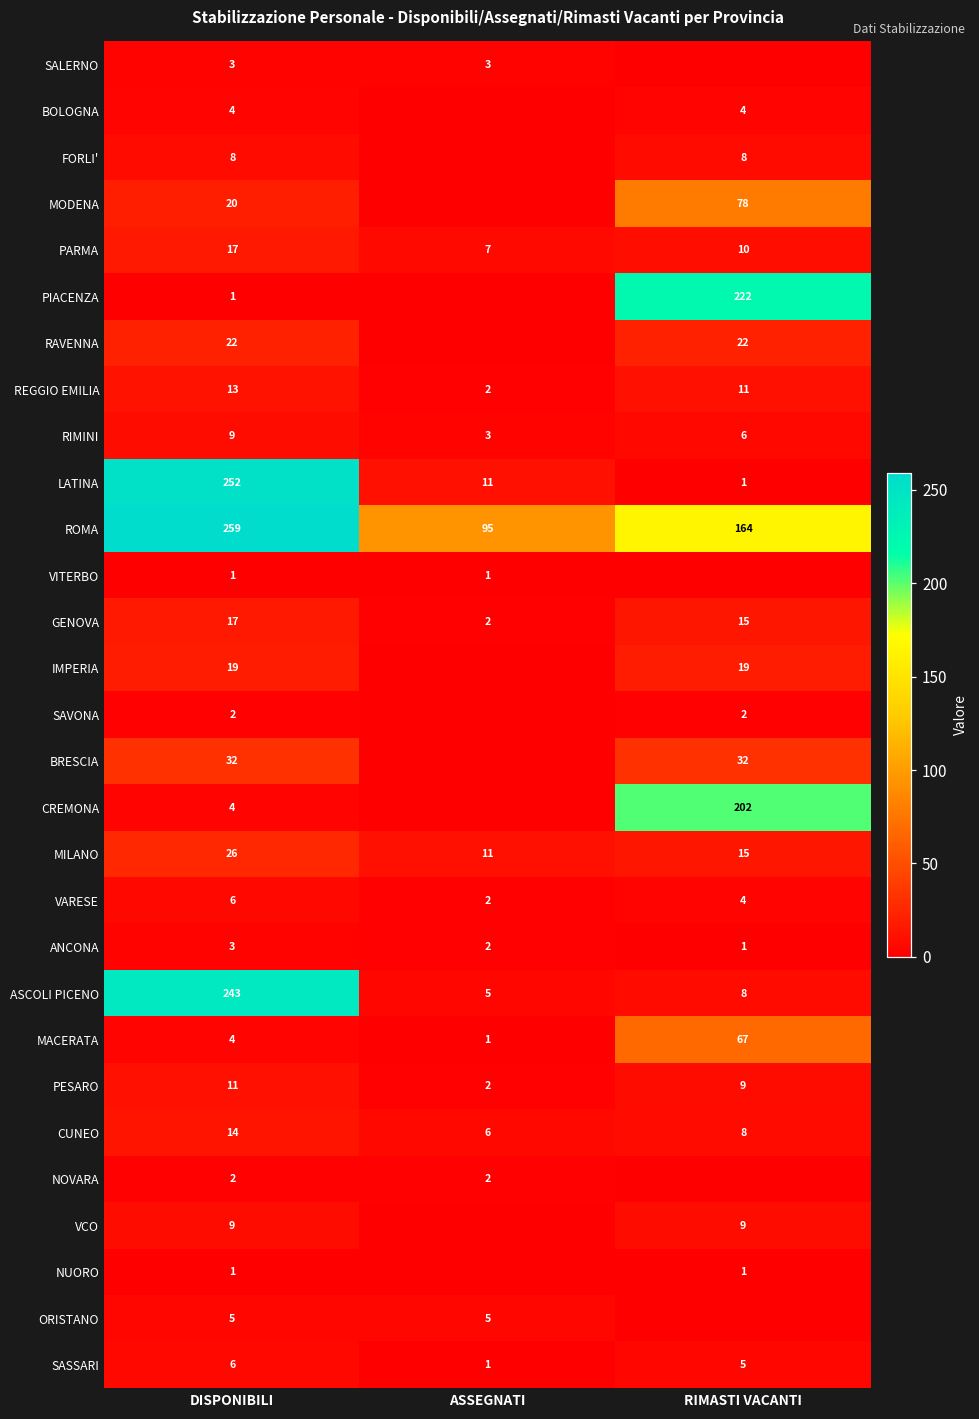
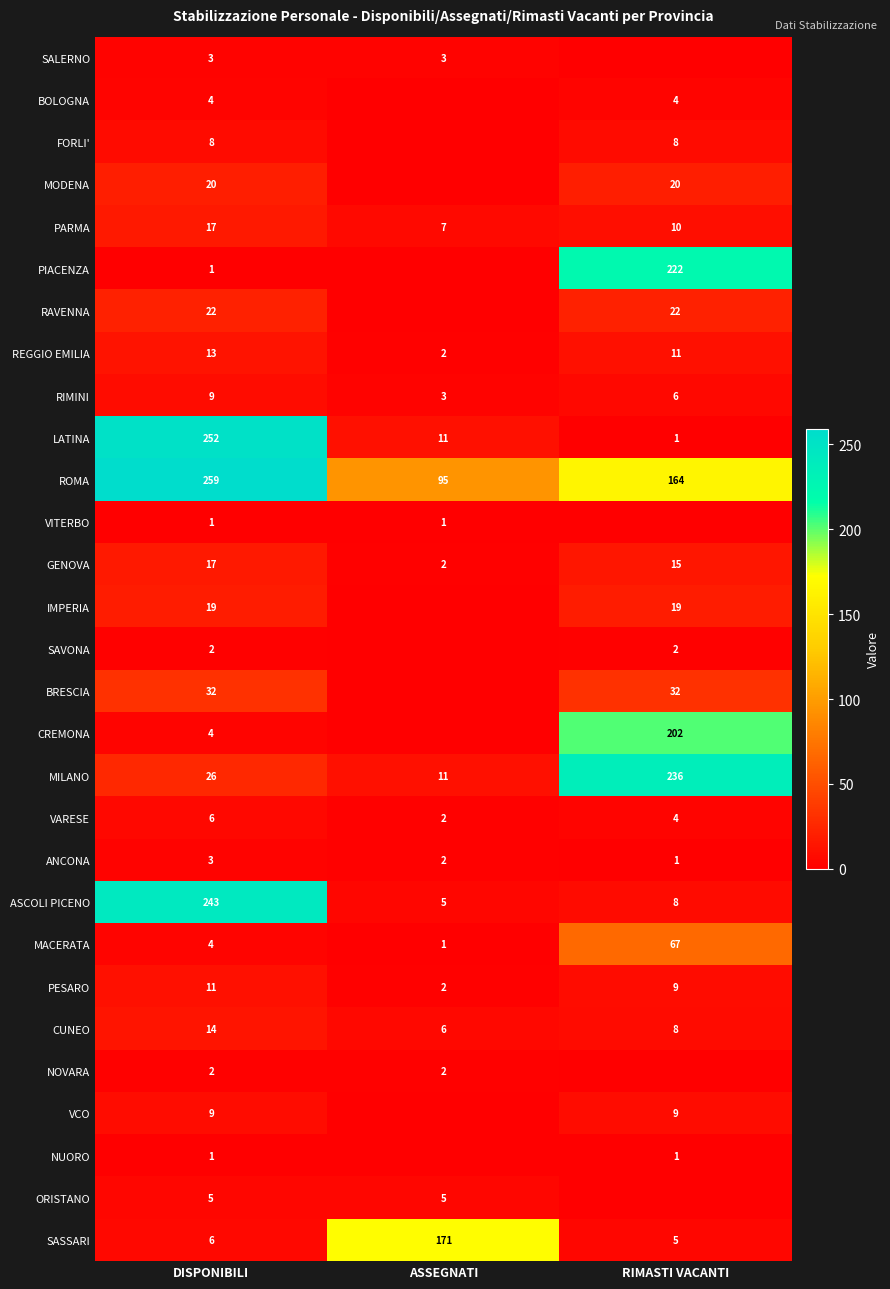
  {
    "SALERNO": {
      "DISPONIBILI": 3,
      "ASSEGNATI": 3
    },
    "BOLOGNA": {
      "DISPONIBILI": 4,
      "RIMASTI VACANTI": 4
    },
    "FORLI'": {
      "DISPONIBILI": 8,
      "RIMASTI VACANTI": 8
    },
    "MODENA": {
      "DISPONIBILI": 20,
-     "RIMASTI VACANTI": 78
+     "RIMASTI VACANTI": 20
    },
    "PARMA": {
      "DISPONIBILI": 17,
      "ASSEGNATI": 7,
      "RIMASTI VACANTI": 10
    },
    "PIACENZA": {
      "DISPONIBILI": 1,
      "RIMASTI VACANTI": 222
    },
    "RAVENNA": {
      "DISPONIBILI": 22,
      "RIMASTI VACANTI": 22
    },
    "REGGIO EMILIA": {
      "DISPONIBILI": 13,
      "ASSEGNATI": 2,
      "RIMASTI VACANTI": 11
    },
    "RIMINI": {
      "DISPONIBILI": 9,
      "ASSEGNATI": 3,
      "RIMASTI VACANTI": 6
    },
    "LATINA": {
      "DISPONIBILI": 252,
      "ASSEGNATI": 11,
      "RIMASTI VACANTI": 1
    },
    "ROMA": {
      "DISPONIBILI": 259,
      "ASSEGNATI": 95,
      "RIMASTI VACANTI": 164
    },
    "VITERBO": {
      "DISPONIBILI": 1,
      "ASSEGNATI": 1
    },
    "GENOVA": {
      "DISPONIBILI": 17,
      "ASSEGNATI": 2,
      "RIMASTI VACANTI": 15
    },
    "IMPERIA": {
      "DISPONIBILI": 19,
      "RIMASTI VACANTI": 19
    },
    "SAVONA": {
      "DISPONIBILI": 2,
      "RIMASTI VACANTI": 2
    },
    "BRESCIA": {
      "DISPONIBILI": 32,
      "RIMASTI VACANTI": 32
    },
    "CREMONA": {
      "DISPONIBILI": 4,
      "RIMASTI VACANTI": 202
    },
    "MILANO": {
      "DISPONIBILI": 26,
      "ASSEGNATI": 11,
-     "RIMASTI VACANTI": 15
+     "RIMASTI VACANTI": 236
    },
    "VARESE": {
      "DISPONIBILI": 6,
      "ASSEGNATI": 2,
      "RIMASTI VACANTI": 4
    },
    "ANCONA": {
      "DISPONIBILI": 3,
      "ASSEGNATI": 2,
      "RIMASTI VACANTI": 1
    },
    "ASCOLI PICENO": {
      "DISPONIBILI": 243,
      "ASSEGNATI": 5,
      "RIMASTI VACANTI": 8
    },
    "MACERATA": {
      "DISPONIBILI": 4,
      "ASSEGNATI": 1,
      "RIMASTI VACANTI": 67
    },
    "PESARO": {
      "DISPONIBILI": 11,
      "ASSEGNATI": 2,
      "RIMASTI VACANTI": 9
    },
    "CUNEO": {
      "DISPONIBILI": 14,
      "ASSEGNATI": 6,
      "RIMASTI VACANTI": 8
    },
    "NOVARA": {
      "DISPONIBILI": 2,
      "ASSEGNATI": 2
    },
    "VCO": {
      "DISPONIBILI": 9,
      "RIMASTI VACANTI": 9
    },
    "NUORO": {
      "DISPONIBILI": 1,
      "RIMASTI VACANTI": 1
    },
    "ORISTANO": {
      "DISPONIBILI": 5,
      "ASSEGNATI": 5
    },
    "SASSARI": {
      "DISPONIBILI": 6,
-     "ASSEGNATI": 1,
+     "ASSEGNATI": 171,
      "RIMASTI VACANTI": 5
    }
  }
